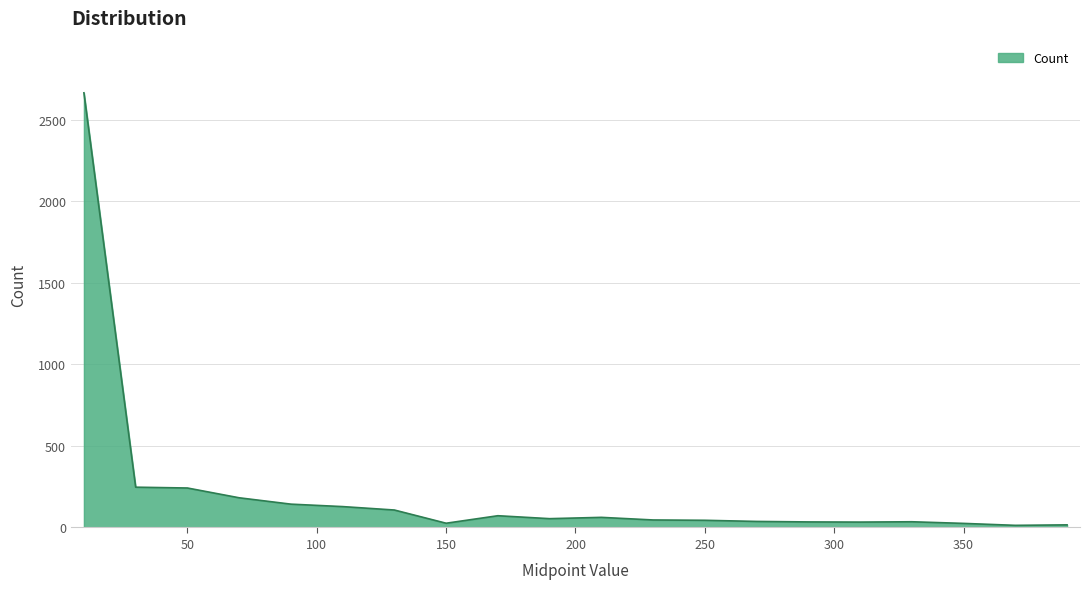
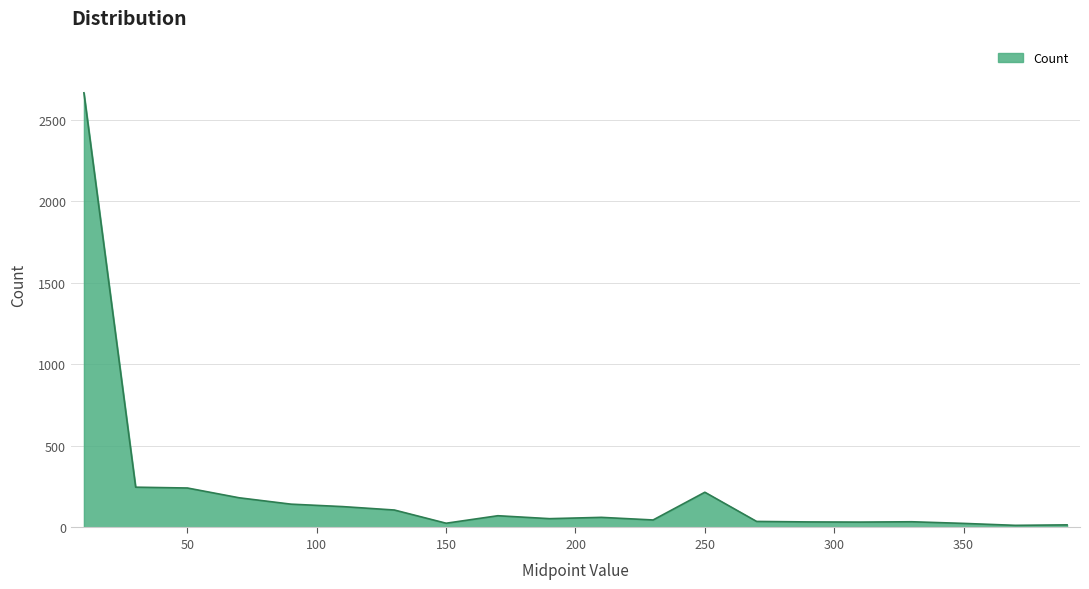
  {
    "50": 240,
    "150": 30,
-   "250": 40,
+   "250": 220,
    "350": 30
  }
